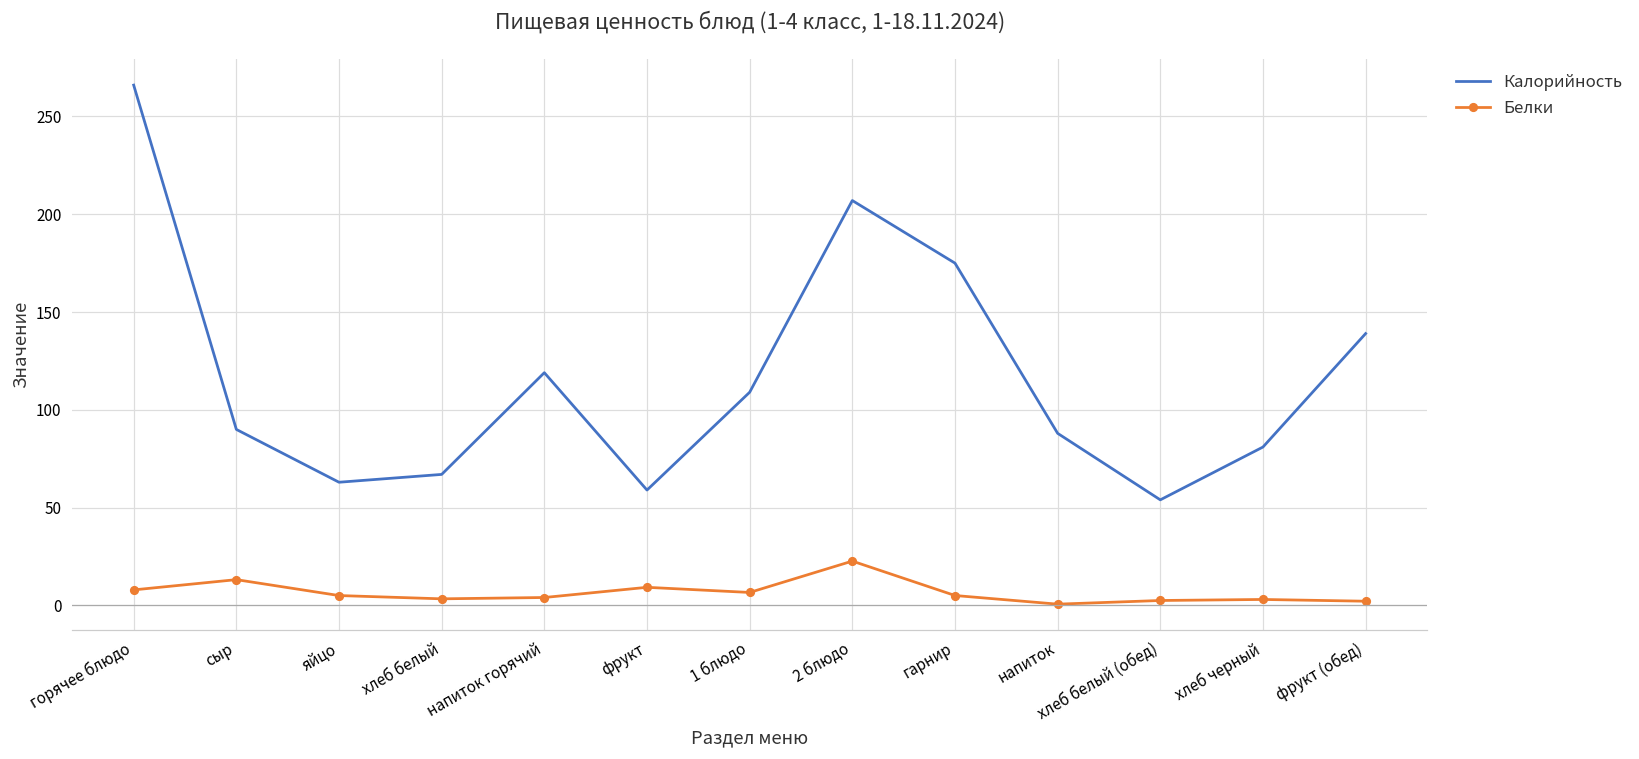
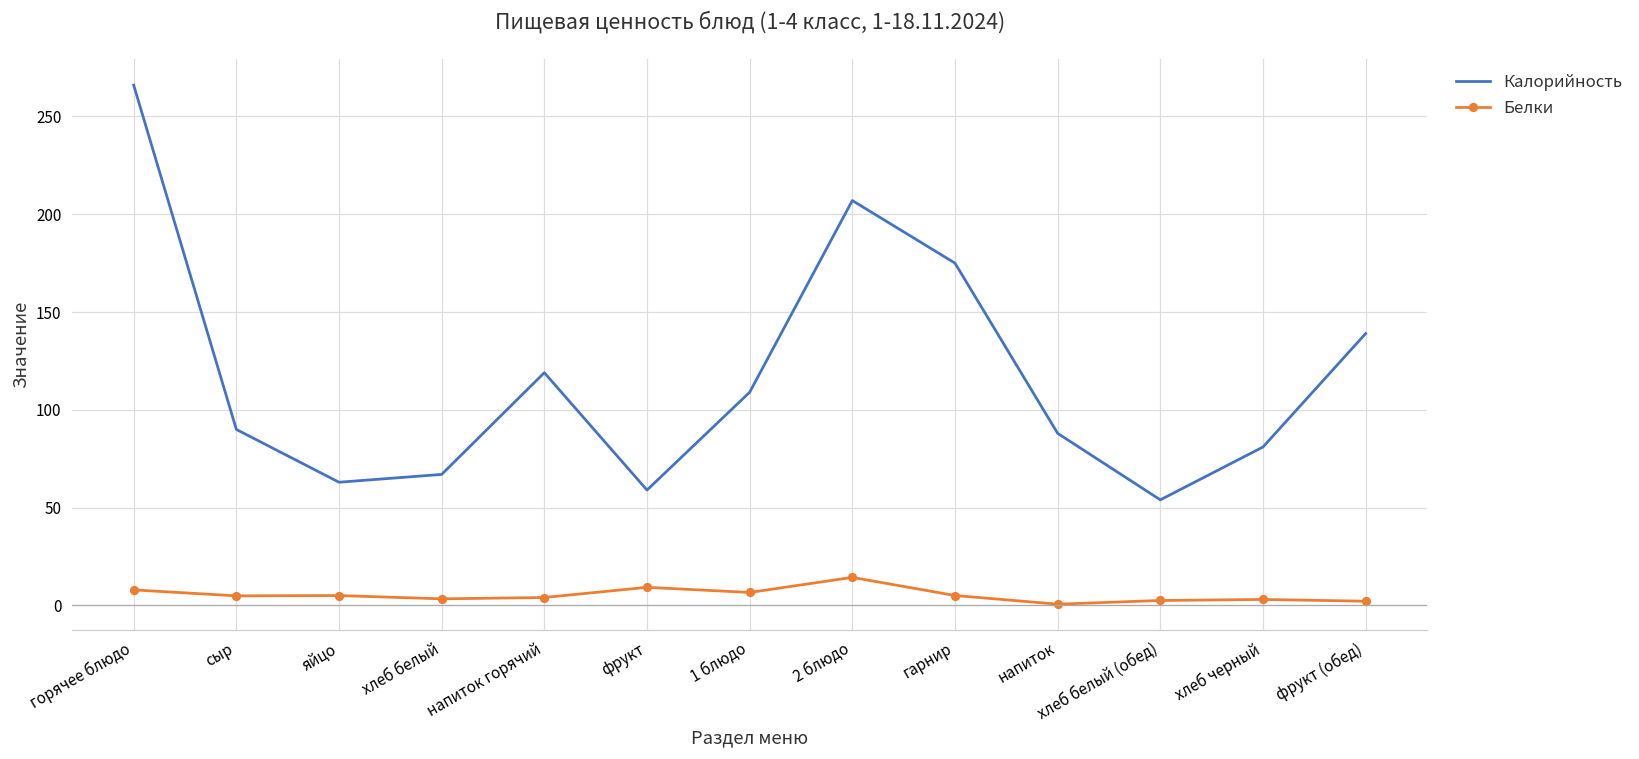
  {
    "Калорийность": {
      "горячее блюдо": 266,
      "сыр": 90,
      "яйцо": 63,
      "хлеб белый": 67,
      "напиток горячий": 119,
      "фрукт": 59,
      "1 блюдо": 109,
      "2 блюдо": 207,
      "гарнир": 175,
      "напиток": 88,
      "хлеб белый (обед)": 54,
      "хлеб черный": 81,
      "фрукт (обед)": 139
    },
    "Белки": {
      "горячее блюдо": 8,
-     "сыр": 13,
+     "сыр": 5,
      "яйцо": 5,
      "хлеб белый": 3,
      "напиток горячий": 4,
      "фрукт": 9,
      "1 блюдо": 7,
-     "2 блюдо": 23,
+     "2 блюдо": 14,
      "гарнир": 5,
      "напиток": 1,
      "хлеб белый (обед)": 3,
      "хлеб черный": 3,
      "фрукт (обед)": 2
    }
  }
